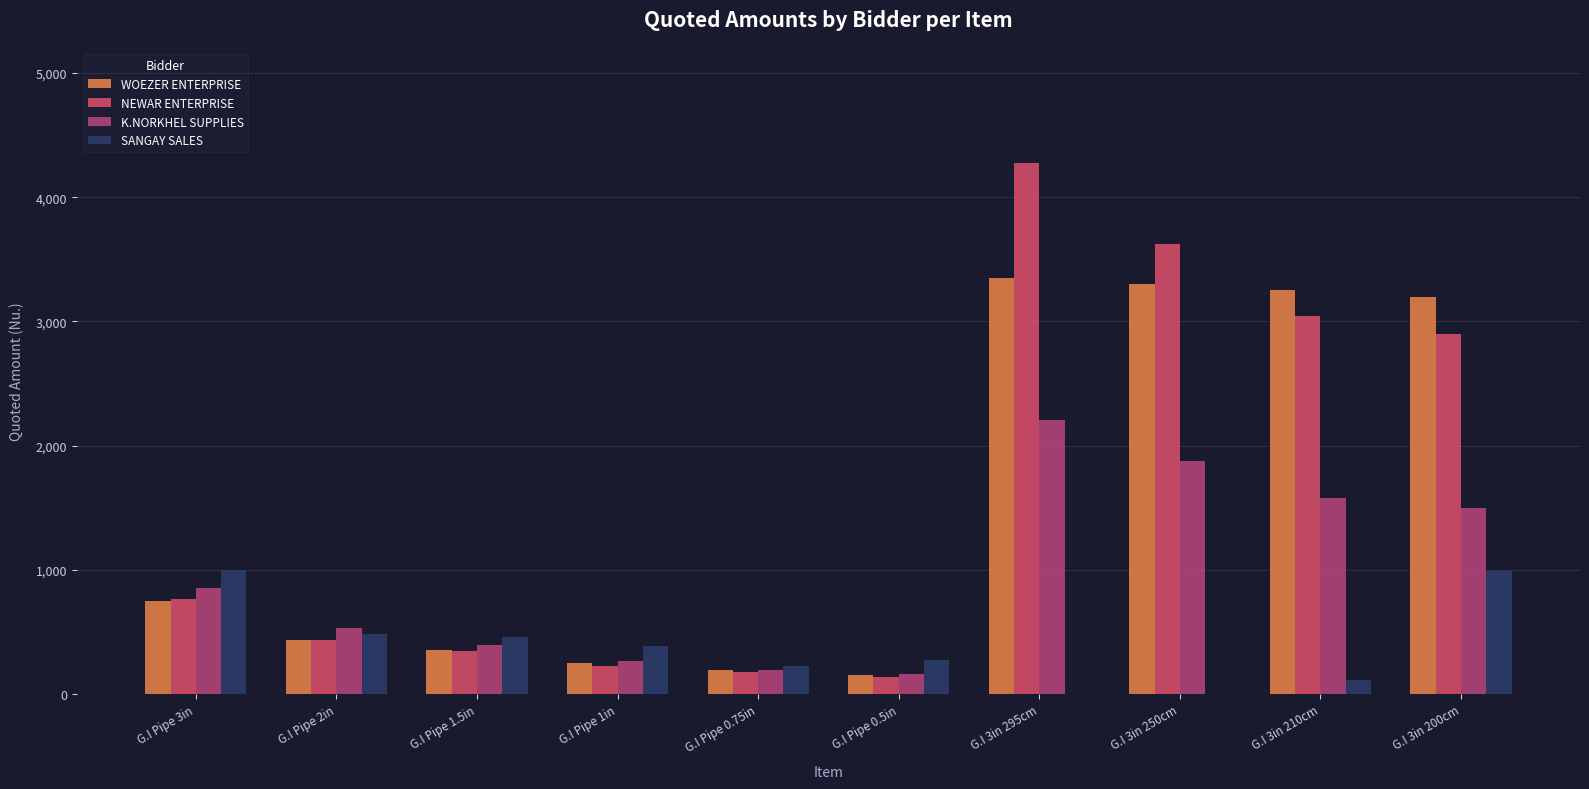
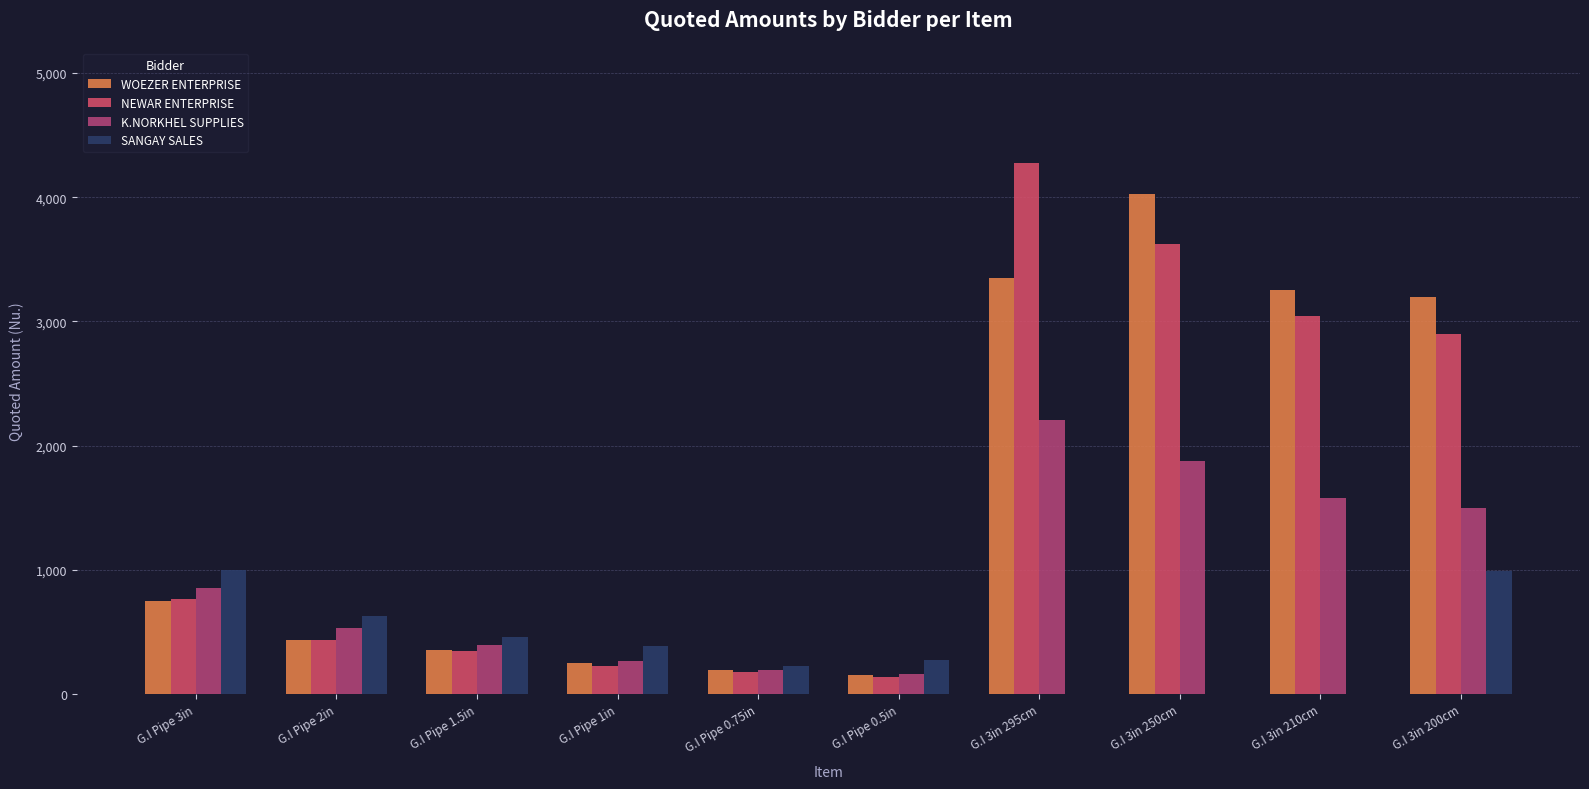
  {
    "WOEZER ENTERPRISE": {
      "G.I Pipe 3in": "750",
      "G.I Pipe 2in": "430",
      "G.I Pipe 1.5in": "350",
      "G.I Pipe 1in": "250",
      "G.I Pipe 0.75in": "190",
      "G.I Pipe 0.5in": "150",
      "G.I 3in 295cm": "3,350",
-     "G.I 3in 250cm": "3,300",
+     "G.I 3in 250cm": "4,030",
      "G.I 3in 210cm": "3,250",
      "G.I 3in 200cm": "3,200"
    },
    "SANGAY SALES": {
      "G.I Pipe 3in": "1,000",
-     "G.I Pipe 2in": "480",
+     "G.I Pipe 2in": "630",
      "G.I Pipe 1.5in": "460",
      "G.I Pipe 1in": "380",
      "G.I Pipe 0.75in": "230",
      "G.I Pipe 0.5in": "270",
-     "G.I 3in 210cm": "110",
+     "G.I 3in 210cm": "0",
      "G.I 3in 200cm": "990"
    }
  }
